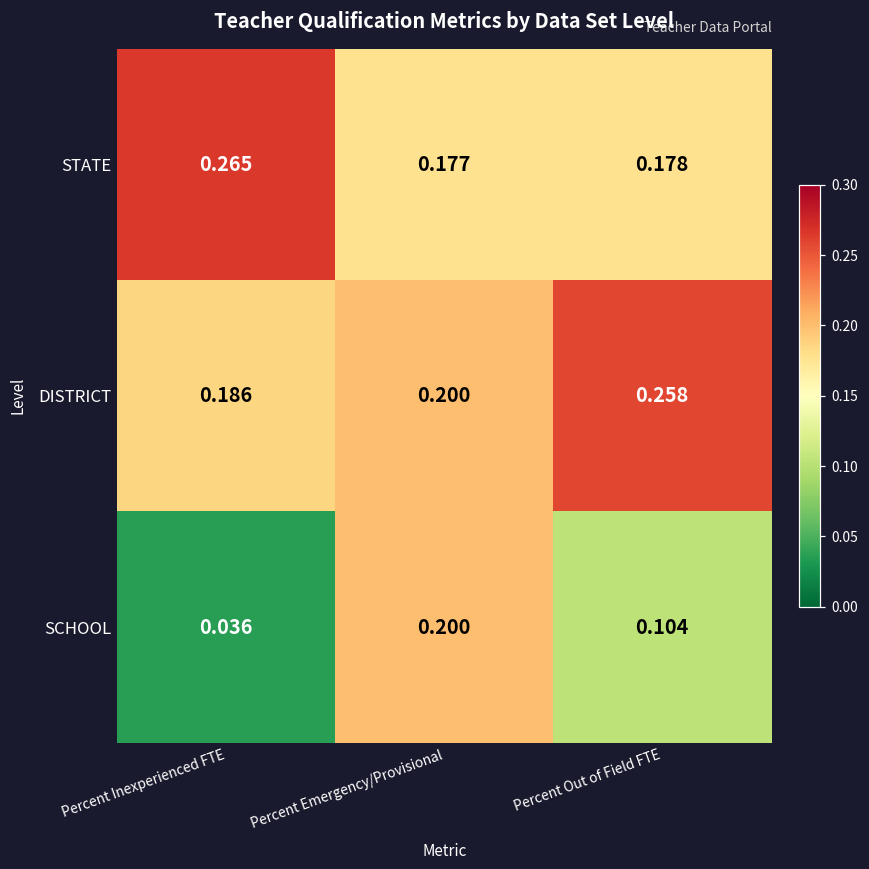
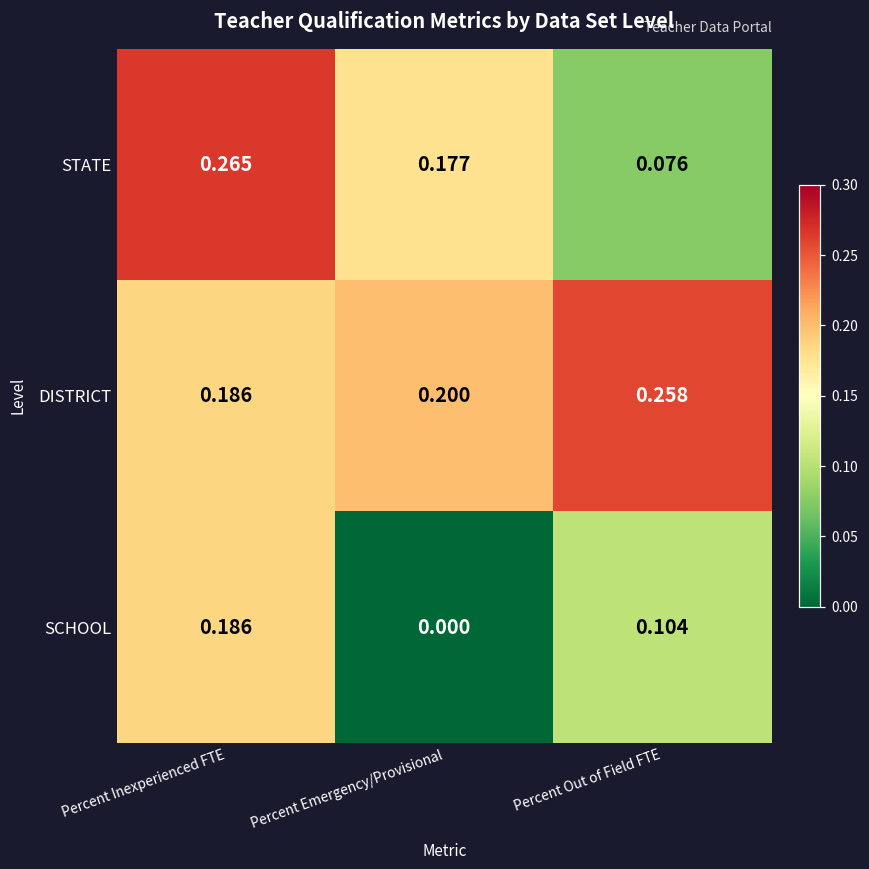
  {
    "STATE": {
      "Percent Inexperienced FTE": 0.265,
      "Percent Emergency/Provisional": 0.177,
-     "Percent Out of Field FTE": 0.178
+     "Percent Out of Field FTE": 0.076
    },
    "DISTRICT": {
      "Percent Inexperienced FTE": 0.186,
      "Percent Emergency/Provisional": 0.200,
      "Percent Out of Field FTE": 0.258
    },
    "SCHOOL": {
-     "Percent Inexperienced FTE": 0.036,
-     "Percent Emergency/Provisional": 0.200,
+     "Percent Inexperienced FTE": 0.186,
+     "Percent Emergency/Provisional": 0.000,
      "Percent Out of Field FTE": 0.104
    }
  }
